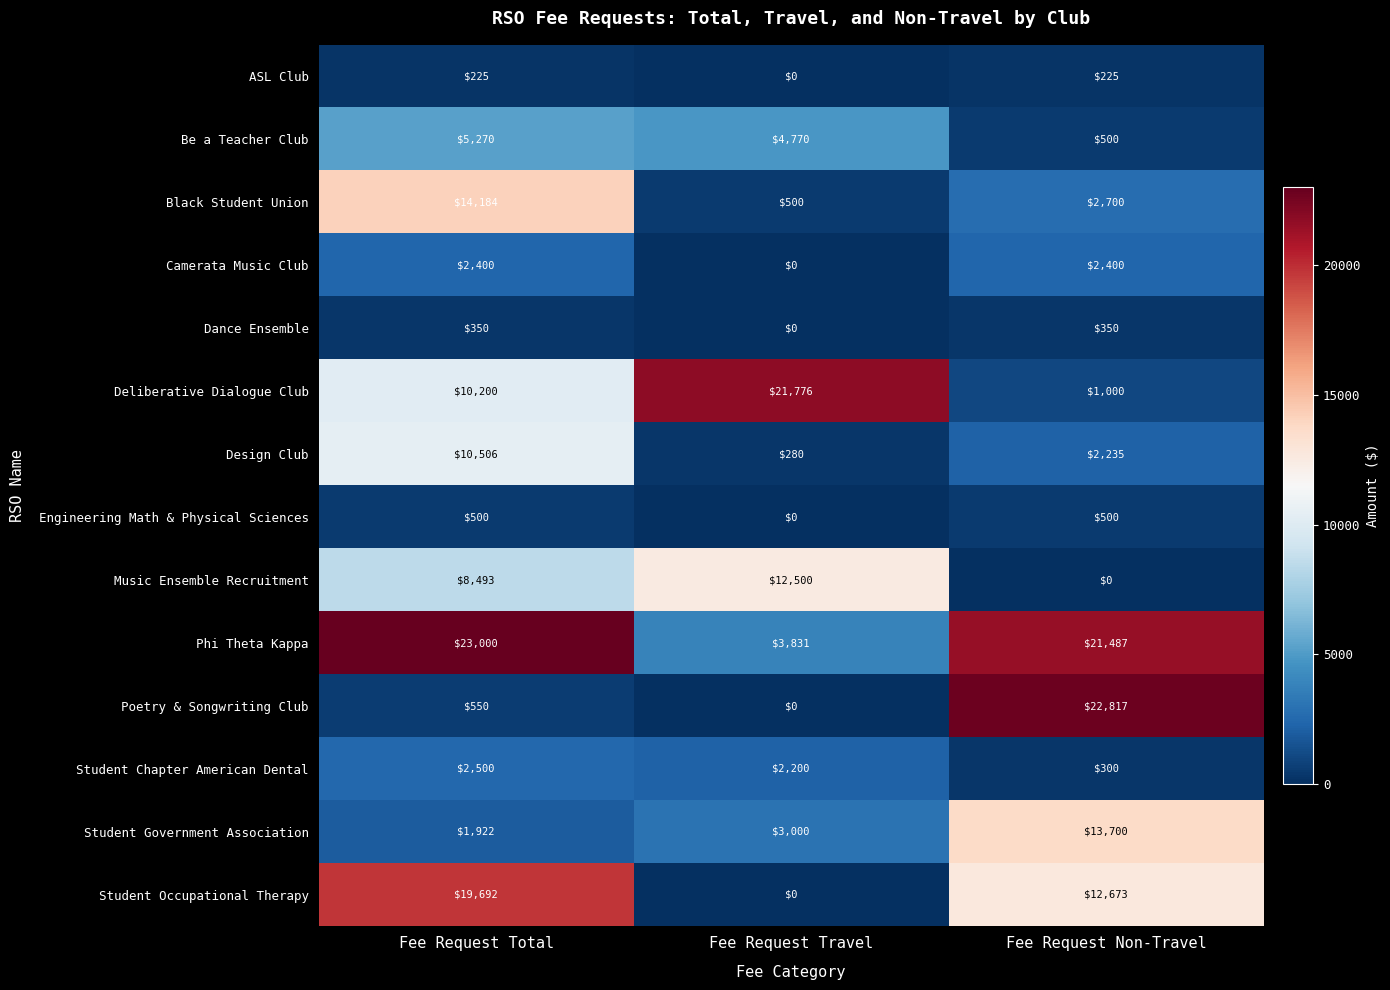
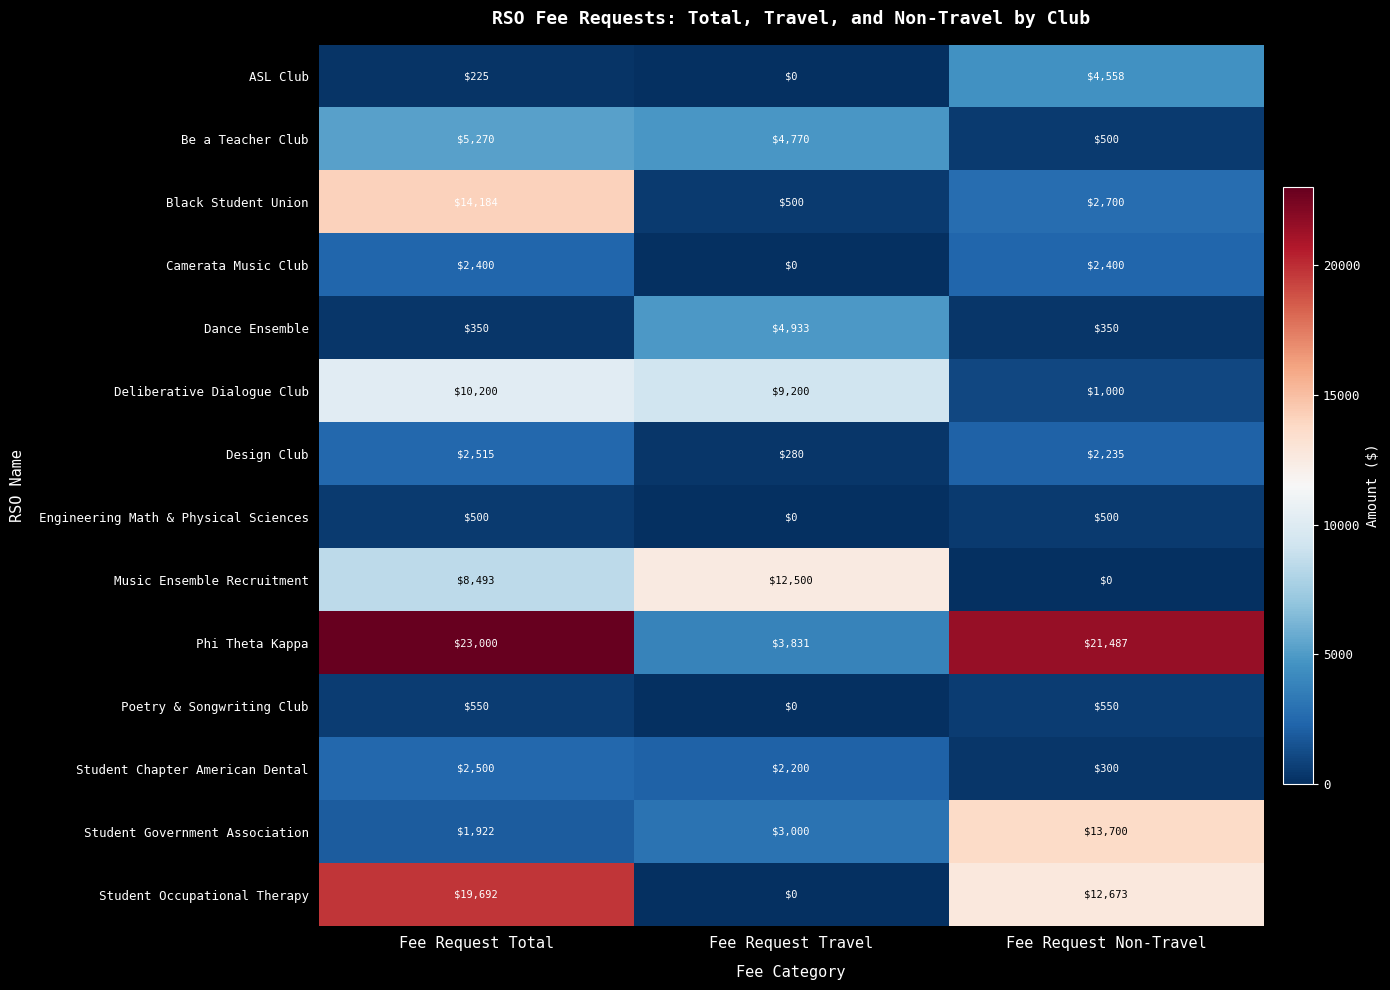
  {
    "ASL Club": {
      "Fee Request Total": "$225",
      "Fee Request Travel": "$0",
-     "Fee Request Non-Travel": "$225"
+     "Fee Request Non-Travel": "$4,558"
    },
    "Be a Teacher Club": {
      "Fee Request Total": "$5,270",
      "Fee Request Travel": "$4,770",
      "Fee Request Non-Travel": "$500"
    },
    "Black Student Union": {
      "Fee Request Total": "$14,184",
      "Fee Request Travel": "$500",
      "Fee Request Non-Travel": "$2,700"
    },
    "Camerata Music Club": {
      "Fee Request Total": "$2,400",
      "Fee Request Travel": "$0",
      "Fee Request Non-Travel": "$2,400"
    },
    "Dance Ensemble": {
      "Fee Request Total": "$350",
-     "Fee Request Travel": "$0",
+     "Fee Request Travel": "$4,933",
      "Fee Request Non-Travel": "$350"
    },
    "Deliberative Dialogue Club": {
      "Fee Request Total": "$10,200",
-     "Fee Request Travel": "$21,776",
+     "Fee Request Travel": "$9,200",
      "Fee Request Non-Travel": "$1,000"
    },
    "Design Club": {
-     "Fee Request Total": "$10,506",
+     "Fee Request Total": "$2,515",
      "Fee Request Travel": "$280",
      "Fee Request Non-Travel": "$2,235"
    },
    "Engineering Math & Physical Sciences": {
      "Fee Request Total": "$500",
      "Fee Request Travel": "$0",
      "Fee Request Non-Travel": "$500"
    },
    "Music Ensemble Recruitment": {
      "Fee Request Total": "$8,493",
      "Fee Request Travel": "$12,500",
      "Fee Request Non-Travel": "$0"
    },
    "Phi Theta Kappa": {
      "Fee Request Total": "$23,000",
      "Fee Request Travel": "$3,831",
      "Fee Request Non-Travel": "$21,487"
    },
    "Poetry & Songwriting Club": {
      "Fee Request Total": "$550",
      "Fee Request Travel": "$0",
-     "Fee Request Non-Travel": "$22,817"
+     "Fee Request Non-Travel": "$550"
    },
    "Student Chapter American Dental": {
      "Fee Request Total": "$2,500",
      "Fee Request Travel": "$2,200",
      "Fee Request Non-Travel": "$300"
    },
    "Student Government Association": {
      "Fee Request Total": "$1,922",
      "Fee Request Travel": "$3,000",
      "Fee Request Non-Travel": "$13,700"
    },
    "Student Occupational Therapy": {
      "Fee Request Total": "$19,692",
      "Fee Request Travel": "$0",
      "Fee Request Non-Travel": "$12,673"
    }
  }
